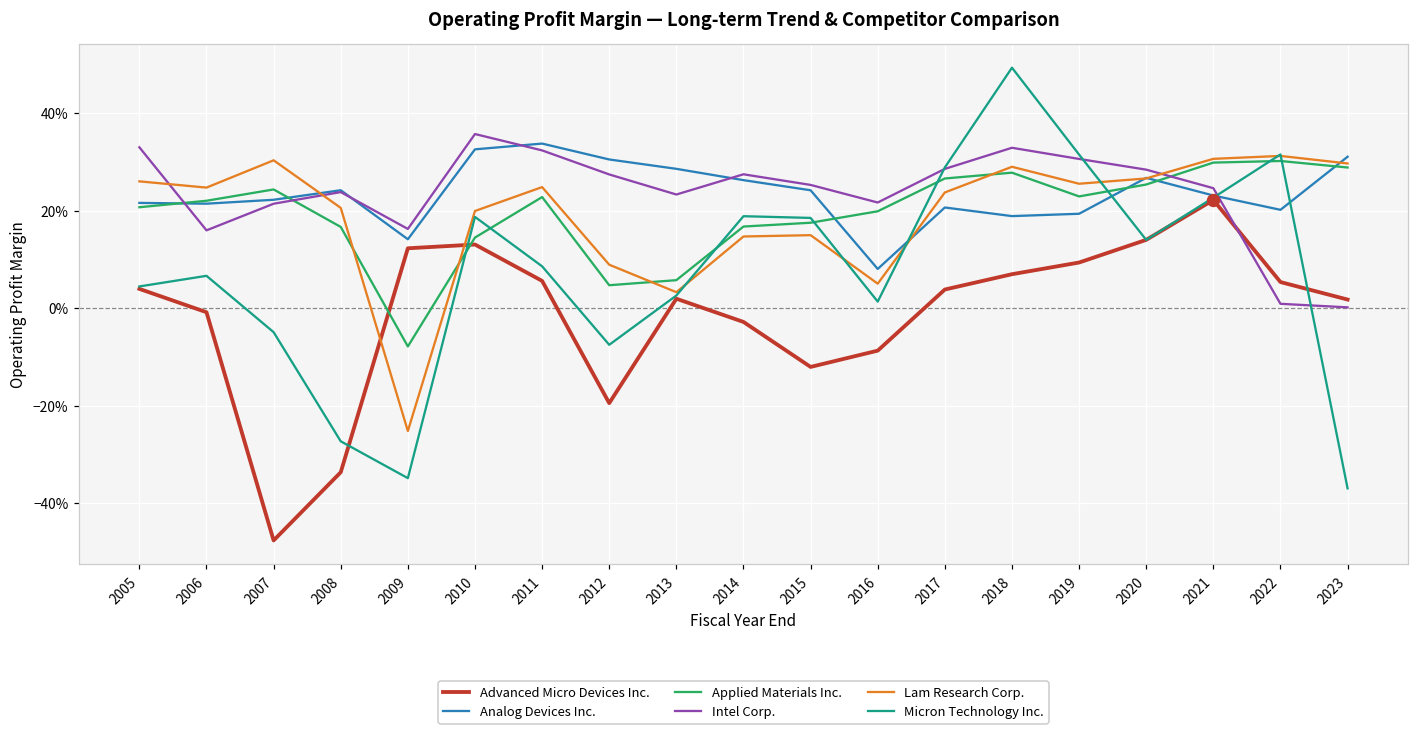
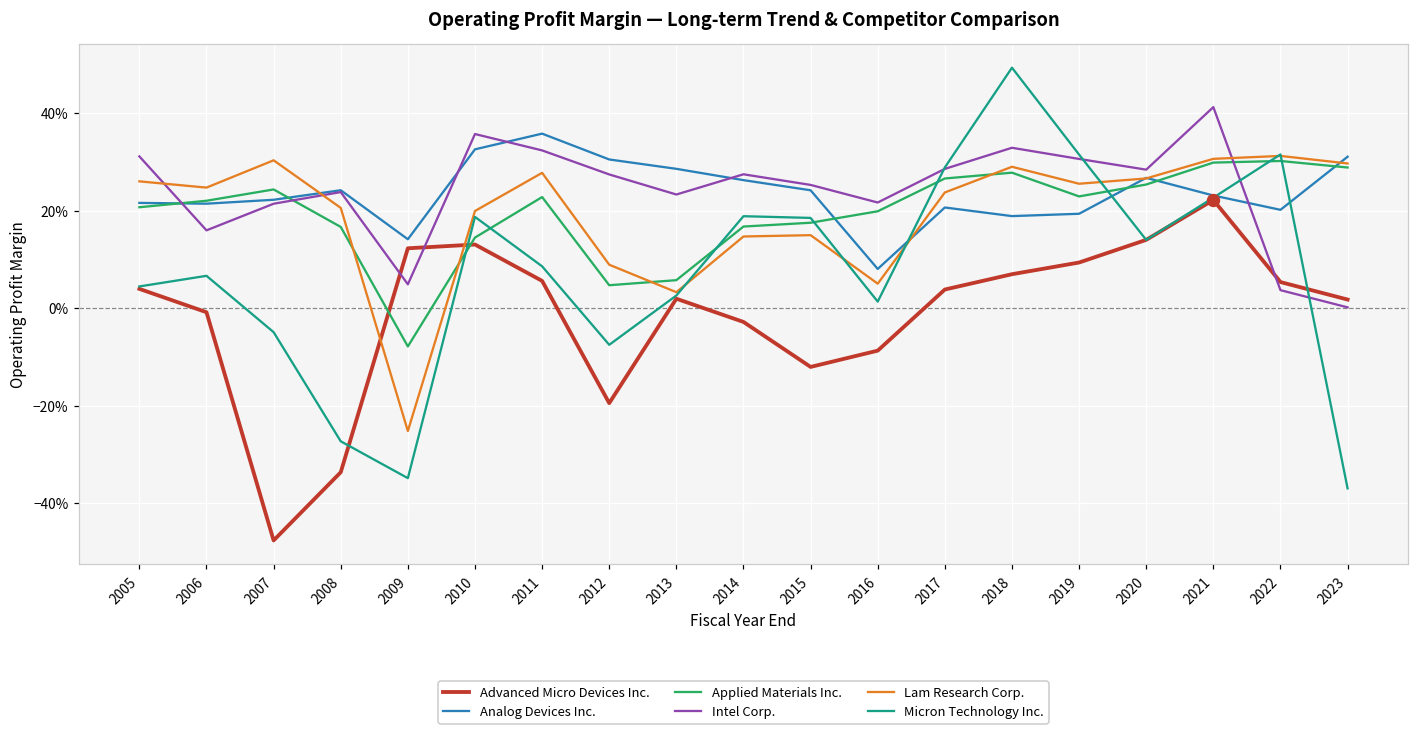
  {
    "Analog Devices Inc.": {
      "2005": "22%",
      "2006": "21%",
      "2007": "22%",
      "2009": "14%",
      "2010": "33%",
-     "2011": "34%",
+     "2011": "36%",
      "2012": "31%",
      "2013": "29%",
      "2014": "26%",
      "2015": "24%",
      "2016": "8%",
      "2017": "21%",
      "2018": "19%",
      "2019": "19%",
      "2022": "20%",
      "2023": "31%"
    },
    "Intel Corp.": {
-     "2005": "33%",
+     "2005": "31%",
      "2006": "16%",
      "2007": "21%",
-     "2009": "16%",
+     "2009": "5%",
      "2010": "36%",
      "2011": "32%",
      "2012": "27%",
      "2013": "23%",
      "2014": "27%",
      "2015": "25%",
      "2016": "22%",
      "2018": "33%",
      "2019": "31%",
      "2020": "28%",
-     "2021": "25%",
-     "2022": "1%",
+     "2021": "41%",
+     "2022": "4%",
      "2023": "0%"
    },
    "Lam Research Corp.": {
      "2005": "26%",
      "2006": "25%",
      "2007": "30%",
      "2008": "21%",
      "2009": "-25%",
      "2010": "20%",
-     "2011": "25%",
+     "2011": "28%",
      "2012": "9%",
      "2013": "3%",
      "2014": "15%",
      "2015": "15%",
      "2016": "5%",
      "2017": "24%",
      "2018": "29%",
      "2019": "26%",
      "2021": "31%",
      "2023": "30%"
    }
  }
